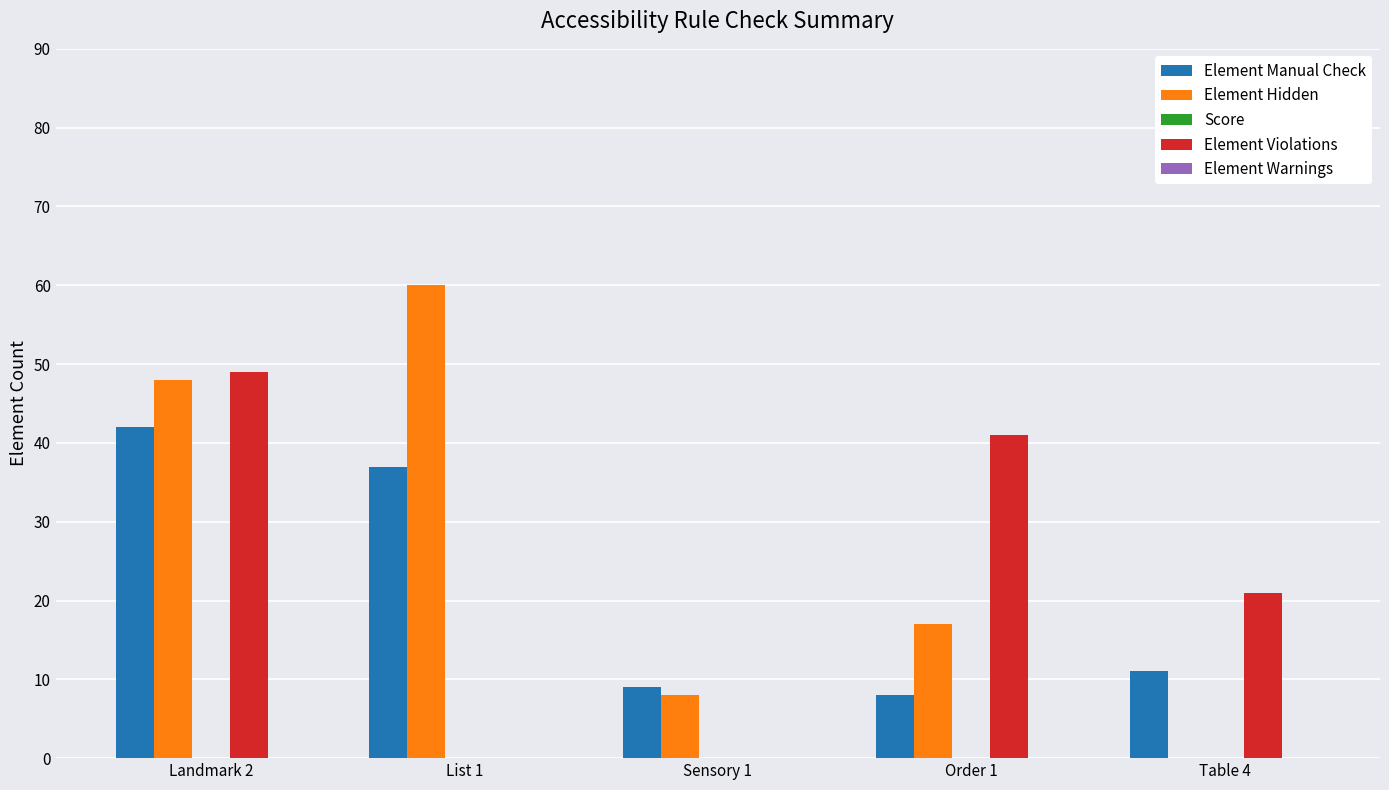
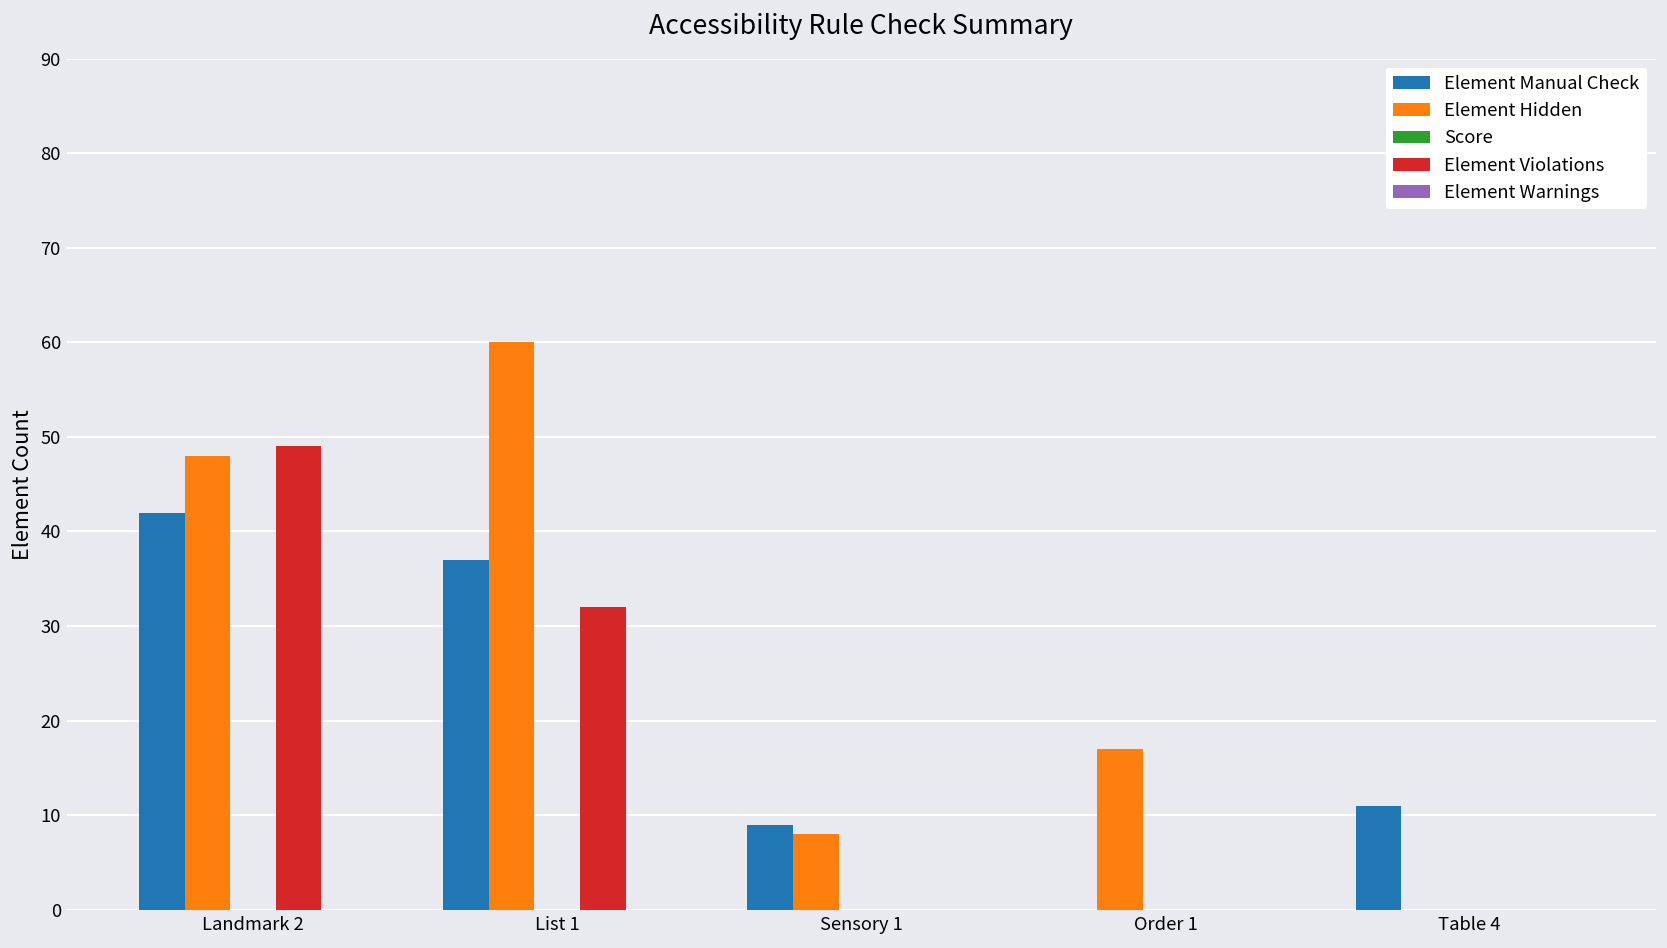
  {
    "Element Manual Check": {
      "Landmark 2": 42,
      "List 1": 37,
      "Sensory 1": 9,
-     "Order 1": 8,
+     "Order 1": 0,
      "Table 4": 11
    },
    "Element Hidden": {
      "Landmark 2": 48,
      "List 1": 60,
      "Sensory 1": 8,
      "Order 1": 17,
      "Table 4": 0
    },
    "Score": {
      "Landmark 2": 0,
      "List 1": 0,
      "Sensory 1": 0,
      "Order 1": 0,
      "Table 4": 0
    },
    "Element Violations": {
      "Landmark 2": 49,
-     "List 1": 0,
+     "List 1": 32,
      "Sensory 1": 0,
-     "Order 1": 41,
-     "Table 4": 21
+     "Order 1": 0,
+     "Table 4": 0
    },
    "Element Warnings": {
      "Landmark 2": 0,
      "List 1": 0,
      "Sensory 1": 0,
      "Order 1": 0,
      "Table 4": 0
    }
  }
